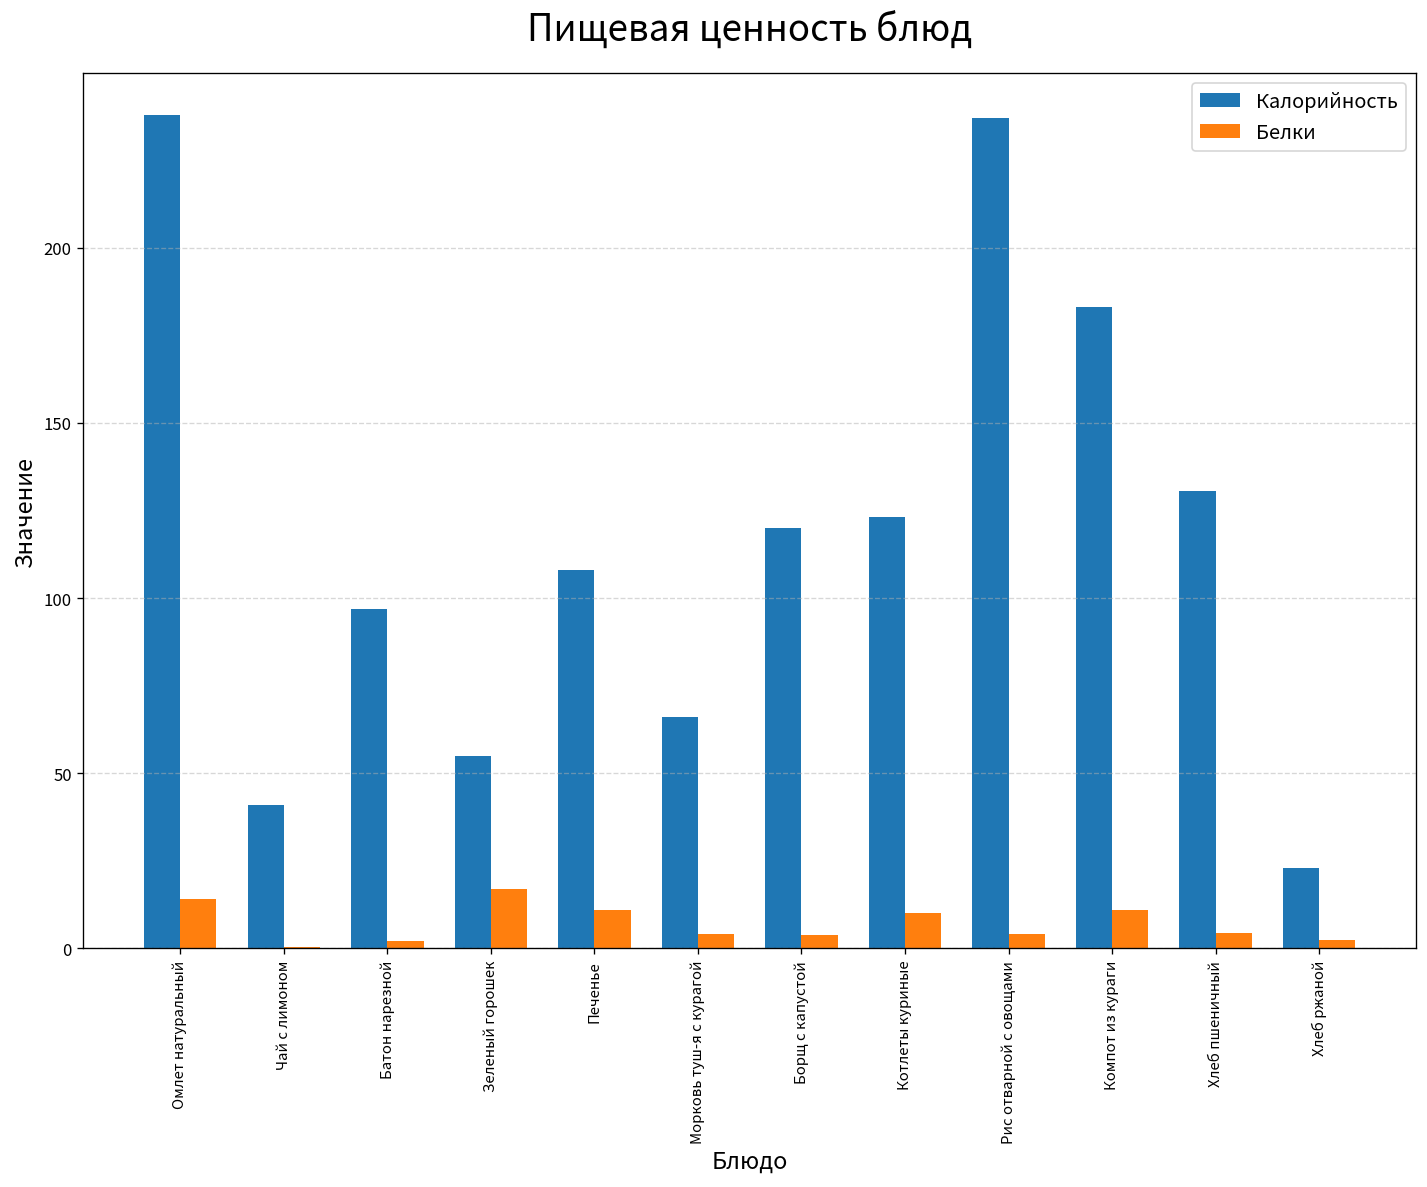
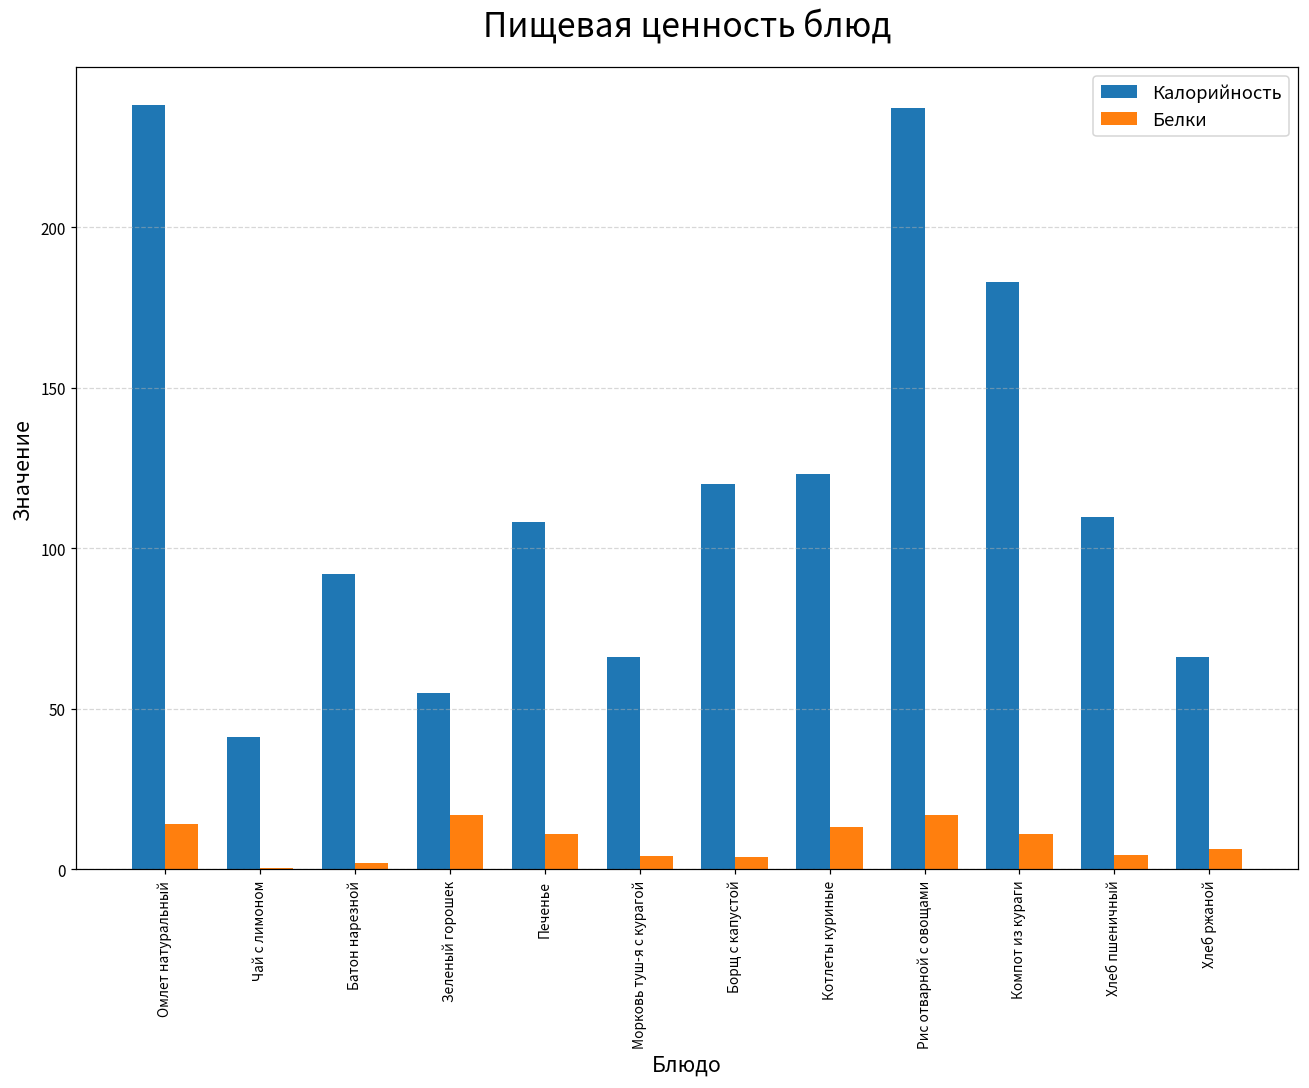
  {
    "Калорийность": {
      "Омлет натуральный": 238,
      "Чай с лимоном": 41,
-     "Батон нарезной": 97,
+     "Батон нарезной": 92,
      "Зеленый горошек": 55,
      "Печенье": 108,
      "Морковь туш-я с курагой": 66,
      "Борщ с капустой": 120,
      "Котлеты куриные": 123,
      "Рис отварной с овощами": 237,
      "Компот из кураги": 183,
-     "Хлеб пшеничный": 131,
-     "Хлеб ржаной": 23
+     "Хлеб пшеничный": 110,
+     "Хлеб ржаной": 66
    },
    "Белки": {
      "Омлет натуральный": 14,
      "Батон нарезной": 2,
      "Зеленый горошек": 17,
      "Печенье": 11,
      "Морковь туш-я с курагой": 4,
      "Борщ с капустой": 4,
-     "Котлеты куриные": 10,
-     "Рис отварной с овощами": 4,
+     "Котлеты куриные": 13,
+     "Рис отварной с овощами": 17,
      "Компот из кураги": 11,
      "Хлеб пшеничный": 4,
-     "Хлеб ржаной": 2
+     "Хлеб ржаной": 6
    }
  }
